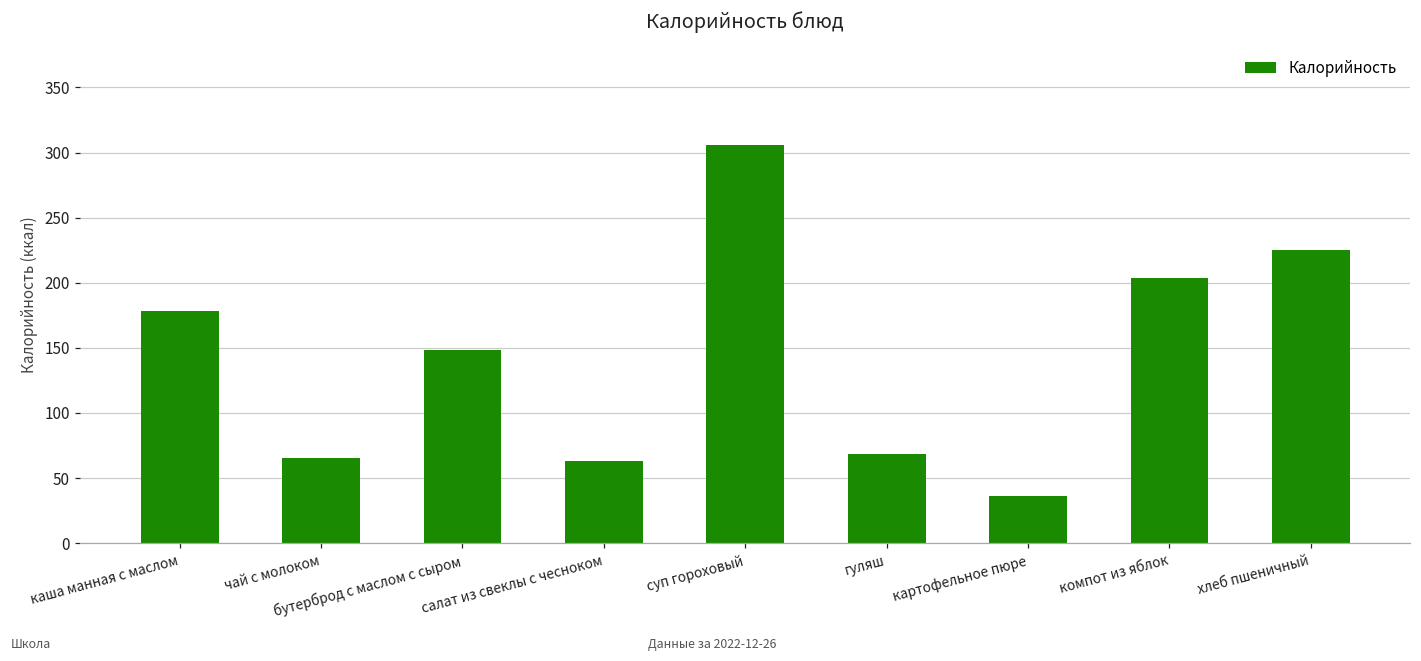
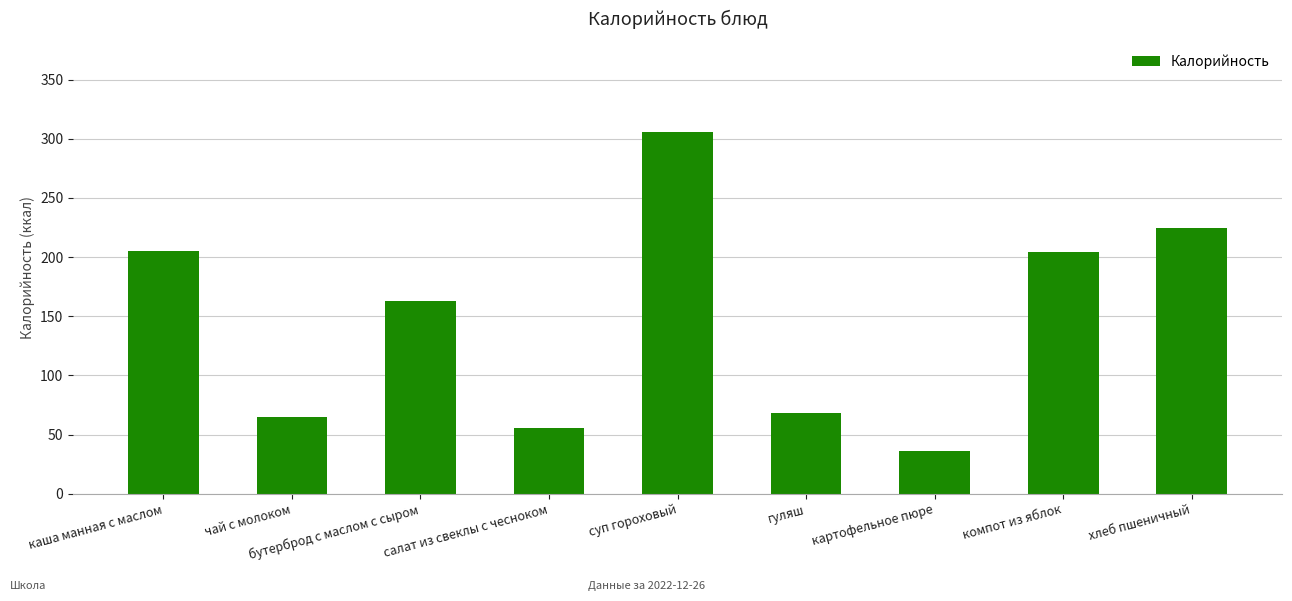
  {
-   "каша манная с маслом": 178,
+   "каша манная с маслом": 205,
    "чай с молоком": 65,
-   "бутерброд с маслом с сыром": 148,
-   "салат из свеклы с чесноком": 63,
+   "бутерброд с маслом с сыром": 163,
+   "салат из свеклы с чесноком": 56,
    "суп гороховый": 306,
    "гуляш": 68,
    "картофельное пюре": 36,
    "компот из яблок": 204,
    "хлеб пшеничный": 225
  }
